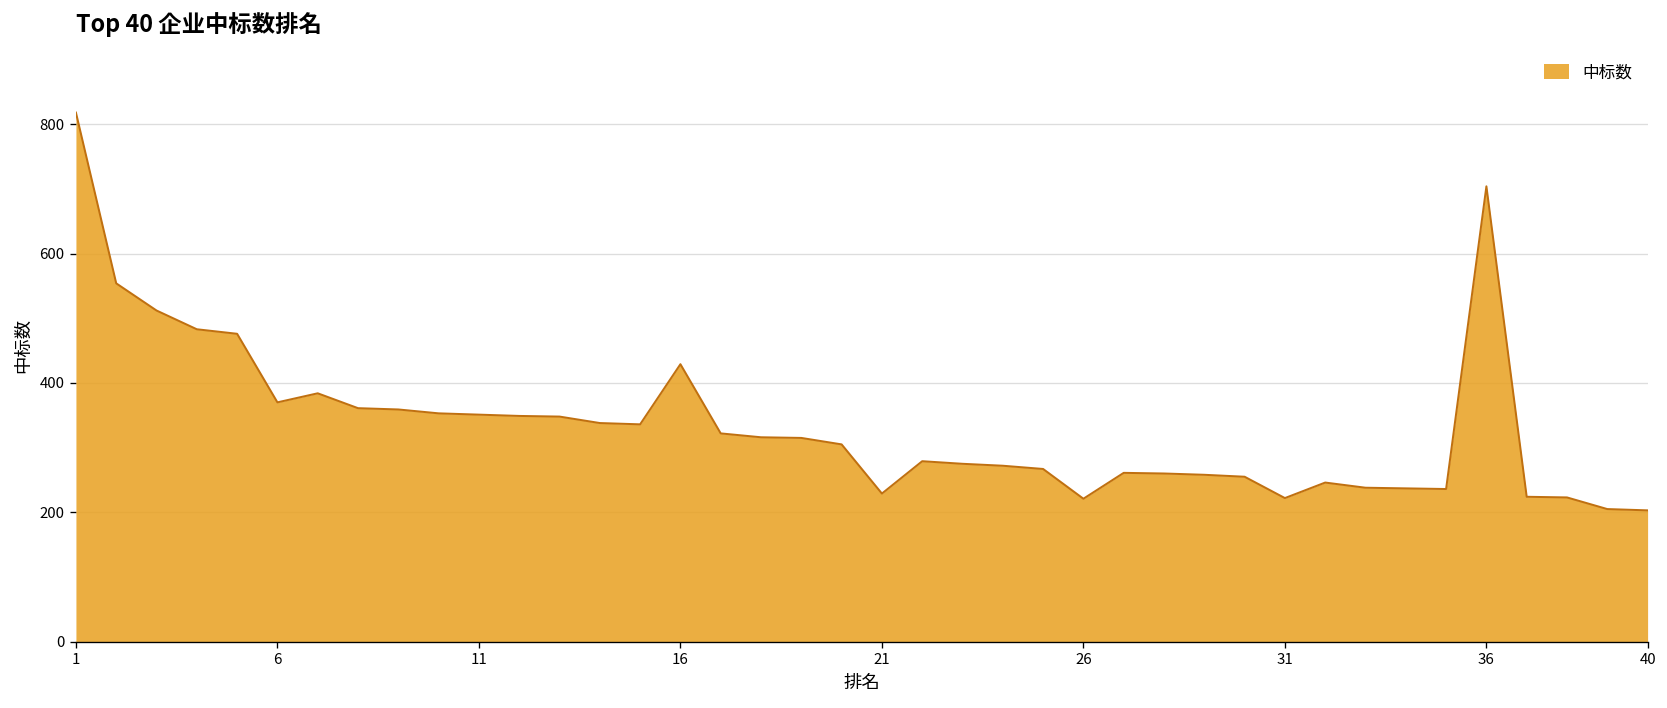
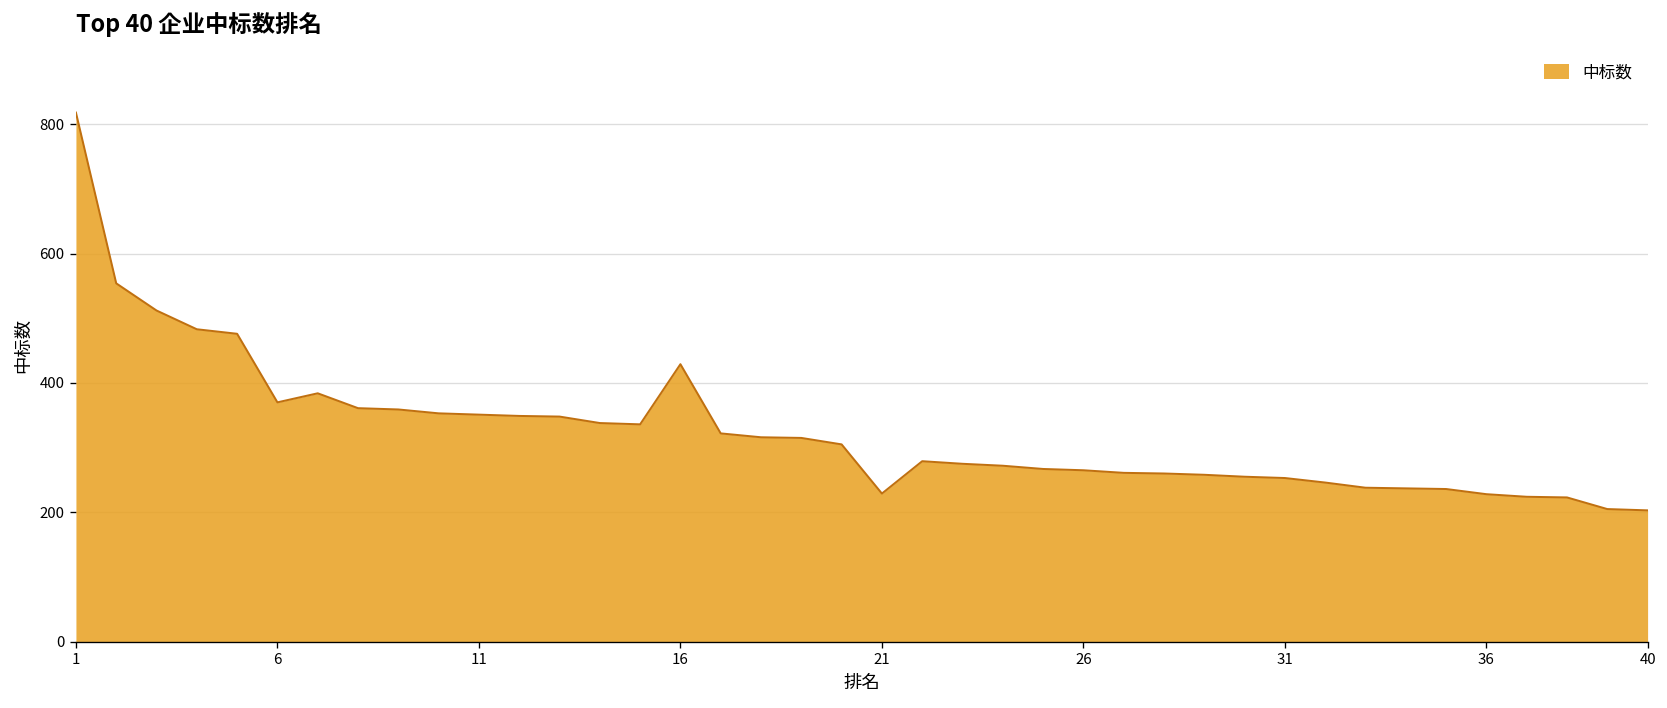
  {
    "1": 820,
    "6": 370,
    "11": 350,
    "16": 430,
    "21": 230,
-   "26": 220,
-   "31": 220,
-   "36": 700,
+   "26": 270,
+   "31": 250,
+   "36": 230,
    "40": 200
  }
